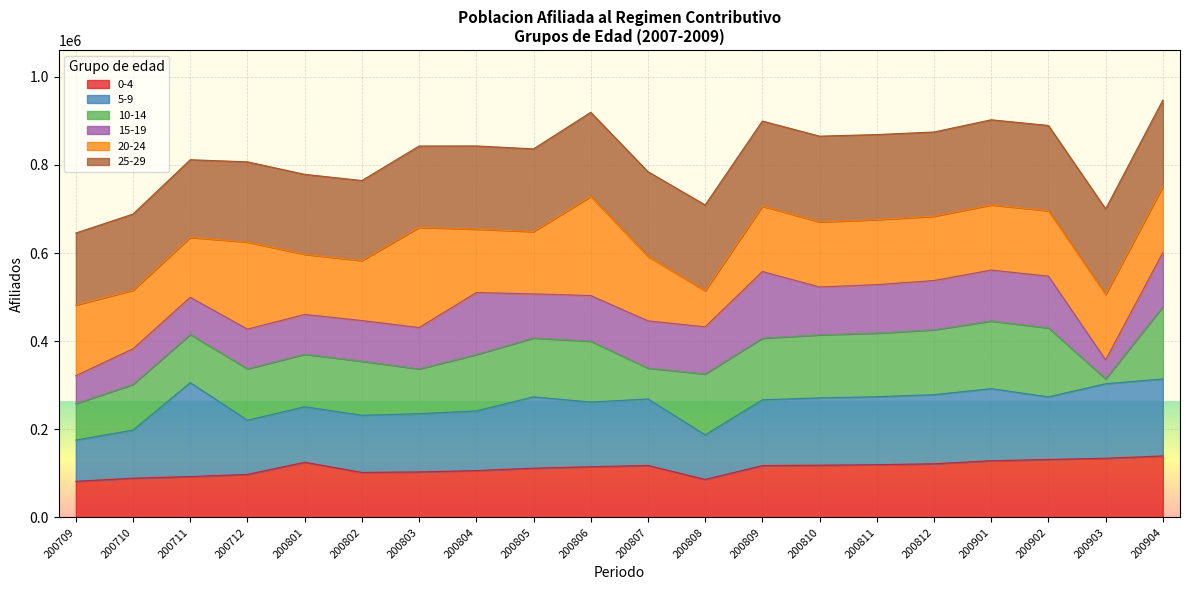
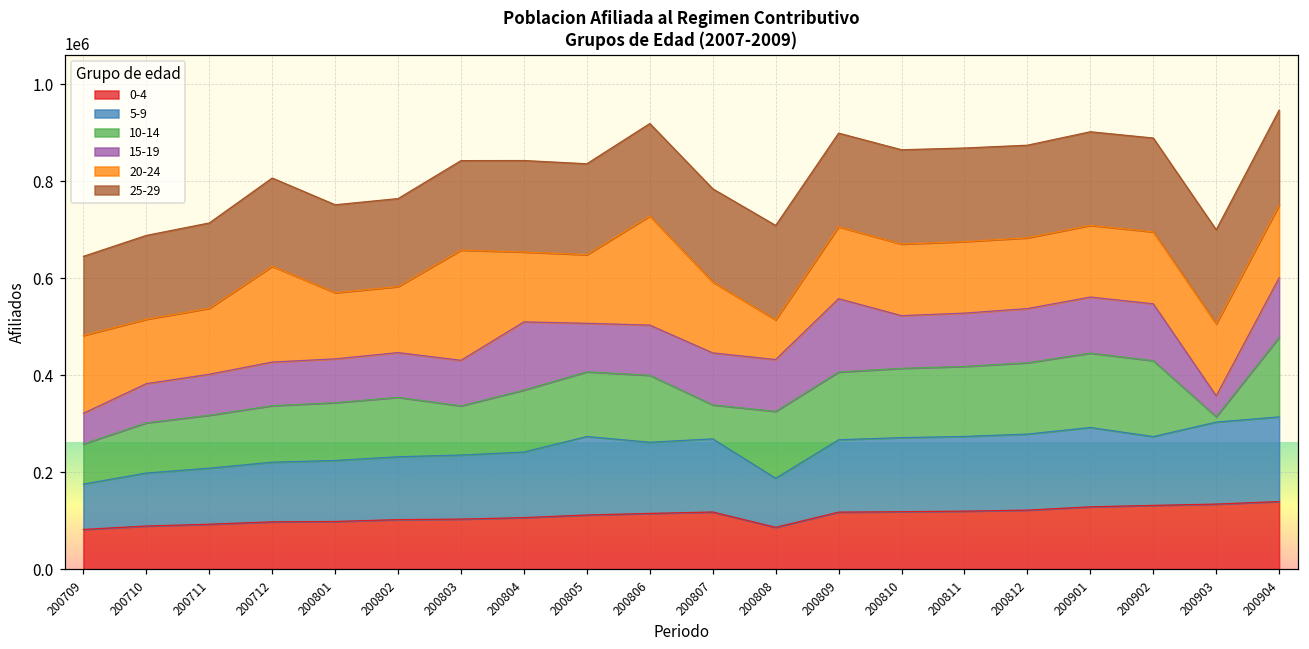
  {
    "0-4": {
      "200709": 80000,
      "200710": 90000,
      "200711": 90000,
      "200712": 100000,
-     "200801": 130000,
+     "200801": 100000,
      "200802": 100000,
      "200803": 100000,
      "200804": 110000,
      "200805": 110000,
      "200806": 110000,
      "200807": 120000,
      "200808": 90000,
      "200809": 120000,
      "200810": 120000,
      "200811": 120000,
      "200812": 120000,
      "200901": 130000,
      "200902": 130000,
      "200903": 130000,
      "200904": 140000
    },
    "5-9": {
      "200709": 90000,
      "200710": 110000,
-     "200711": 210000,
+     "200711": 120000,
      "200712": 120000,
      "200801": 130000,
      "200802": 130000,
      "200803": 130000,
      "200804": 140000,
      "200805": 160000,
      "200806": 150000,
      "200807": 150000,
      "200808": 100000,
      "200809": 150000,
      "200810": 150000,
      "200811": 150000,
      "200812": 160000,
      "200901": 160000,
      "200902": 140000,
      "200903": 170000,
      "200904": 170000
    },
    "10-14": {
      "200709": 80000,
      "200710": 100000,
      "200711": 110000,
      "200712": 120000,
      "200801": 120000,
      "200802": 120000,
      "200803": 100000,
      "200804": 130000,
      "200805": 130000,
      "200806": 140000,
      "200807": 70000,
      "200808": 140000,
      "200809": 140000,
      "200810": 140000,
      "200811": 140000,
      "200812": 150000,
      "200901": 150000,
      "200902": 160000,
      "200903": 10000,
      "200904": 160000
    },
    "15-19": {
      "200709": 60000,
      "200710": 80000,
      "200711": 80000,
      "200712": 90000,
      "200801": 90000,
      "200802": 90000,
      "200803": 90000,
      "200804": 140000,
      "200805": 100000,
      "200806": 100000,
      "200807": 110000,
      "200808": 110000,
      "200809": 150000,
      "200810": 110000,
      "200811": 110000,
      "200812": 110000,
      "200901": 120000,
      "200902": 120000,
      "200903": 40000,
      "200904": 120000
    },
    "20-24": {
      "200709": 160000,
      "200710": 130000,
      "200711": 140000,
      "200712": 200000,
      "200801": 140000,
      "200802": 140000,
      "200803": 230000,
      "200804": 140000,
      "200805": 140000,
      "200806": 230000,
      "200807": 150000,
      "200808": 80000,
      "200809": 150000,
      "200810": 150000,
      "200811": 150000,
      "200812": 150000,
      "200901": 150000,
      "200902": 150000,
      "200903": 150000,
      "200904": 150000
    },
    "25-29": {
      "200709": 160000,
      "200710": 170000,
      "200711": 180000,
      "200712": 180000,
      "200801": 180000,
      "200802": 180000,
      "200803": 180000,
      "200804": 190000,
      "200805": 190000,
      "200806": 190000,
      "200807": 190000,
      "200808": 190000,
      "200809": 190000,
      "200810": 190000,
      "200811": 190000,
      "200812": 190000,
      "200901": 190000,
      "200902": 190000,
      "200903": 190000,
      "200904": 200000
    }
  }
